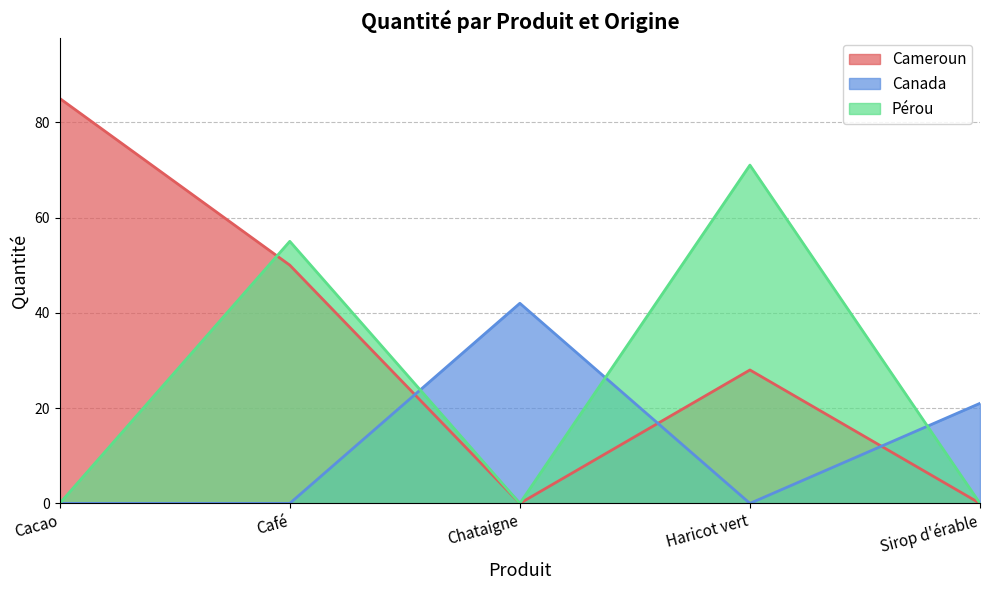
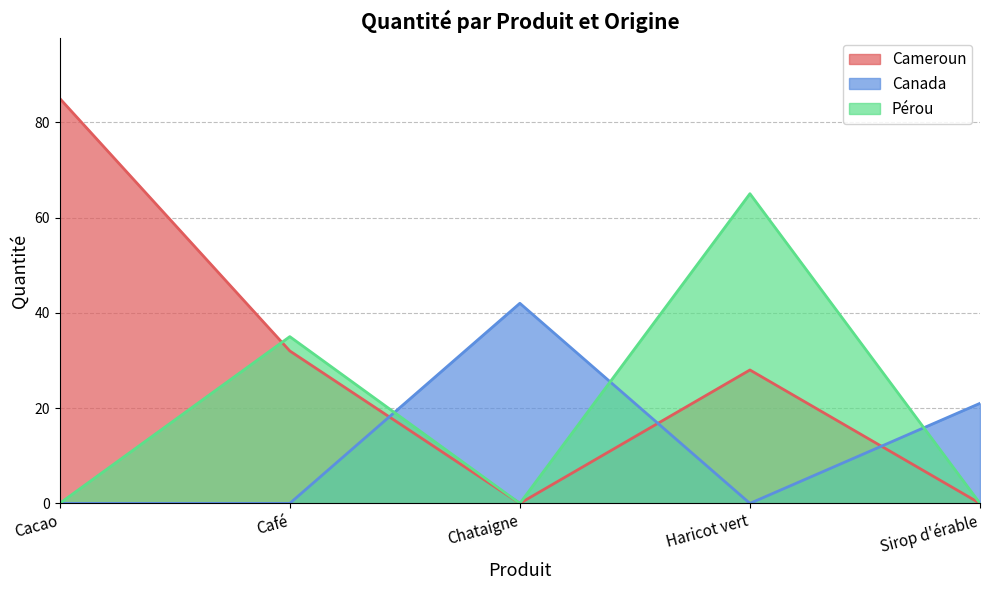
  {
    "Cameroun": {
      "Cacao": 85,
-     "Café": 50,
+     "Café": 32,
      "Haricot vert": 28
    },
    "Canada": {
      "Café": 0,
      "Chataigne": 42,
      "Haricot vert": 0,
      "Sirop d'érable": 21
    },
    "Pérou": {
-     "Café": 55,
-     "Haricot vert": 71
+     "Café": 35,
+     "Haricot vert": 65
    }
  }
